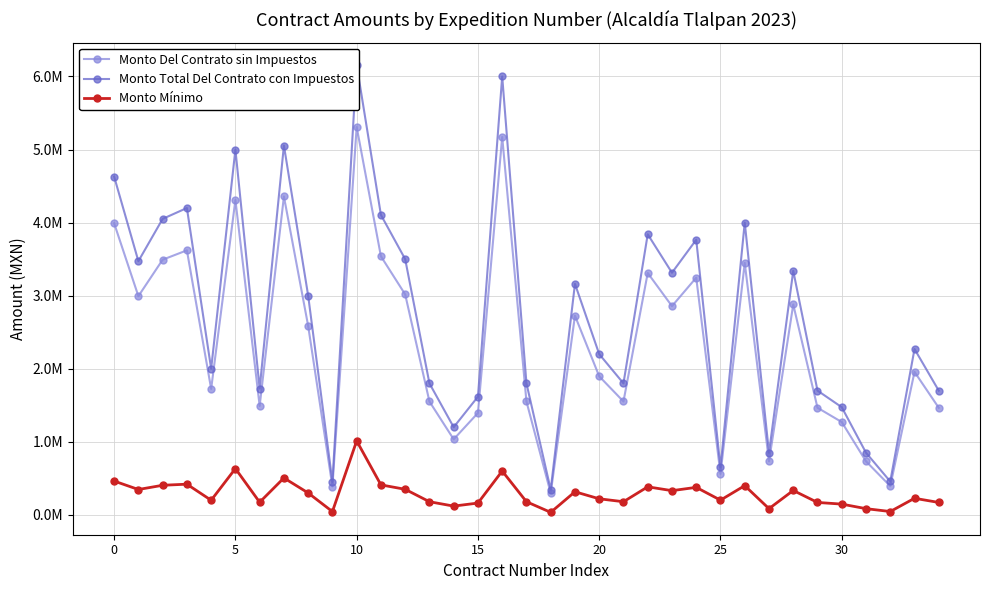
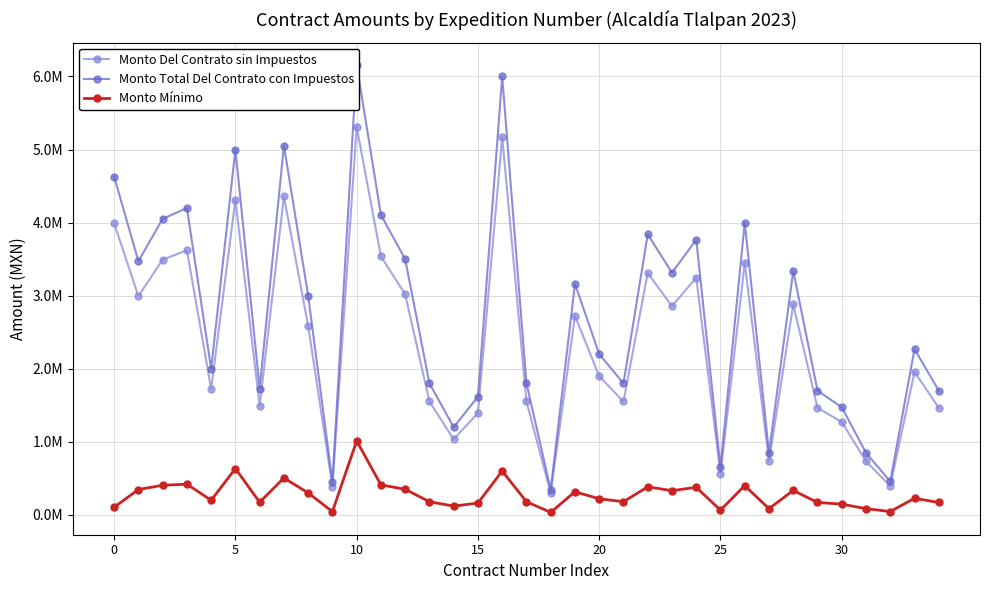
  {
    "Monto Mínimo": {
-     "0": 500000,
+     "0": 100000,
      "5": 600000,
      "10": 1000000,
      "15": 200000,
      "20": 200000,
-     "25": 200000,
+     "25": 100000,
      "30": 100000
    }
  }
